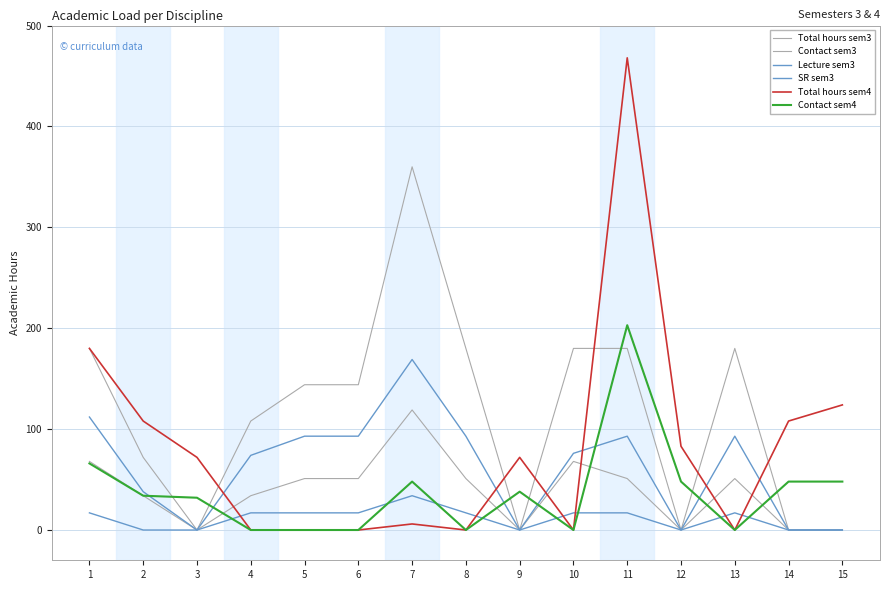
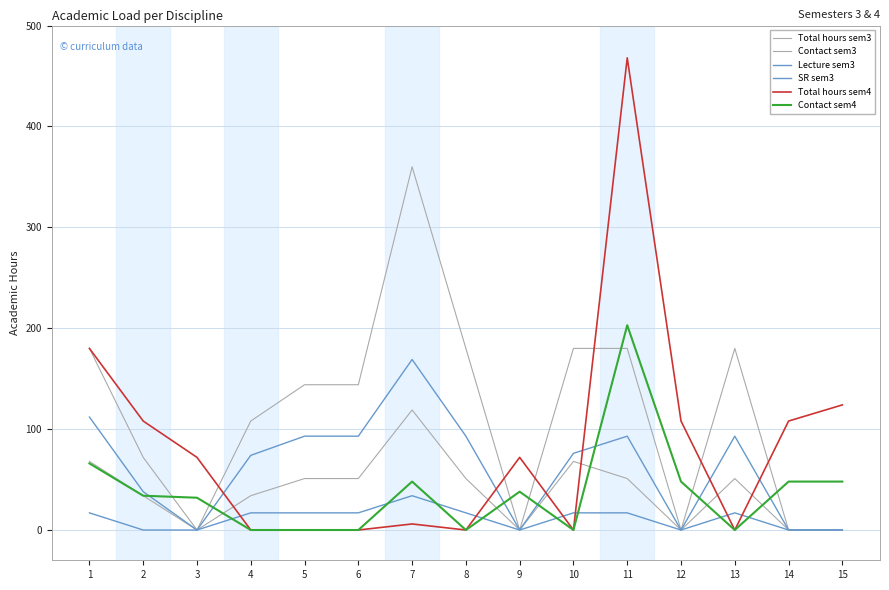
  {
    "Total hours sem4": {
      "2": 108,
      "3": 72,
      "7": 6,
      "9": 72,
      "11": 468,
-     "12": 83,
+     "12": 108,
      "14": 108,
      "15": 124
    },
    "Contact sem4": {
      "3": 32,
      "7": 48,
      "9": 38,
      "11": 203,
      "12": 48,
      "14": 48,
      "15": 48
    }
  }
